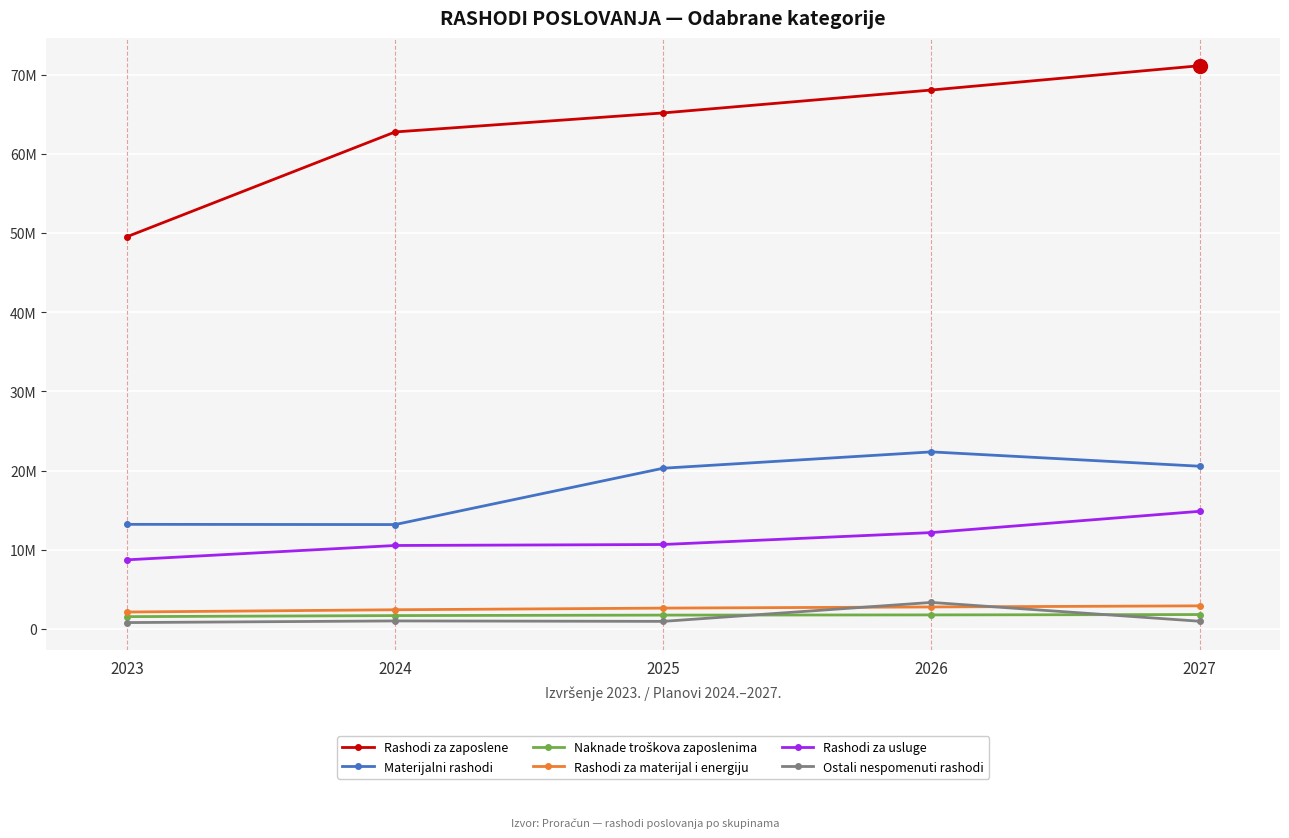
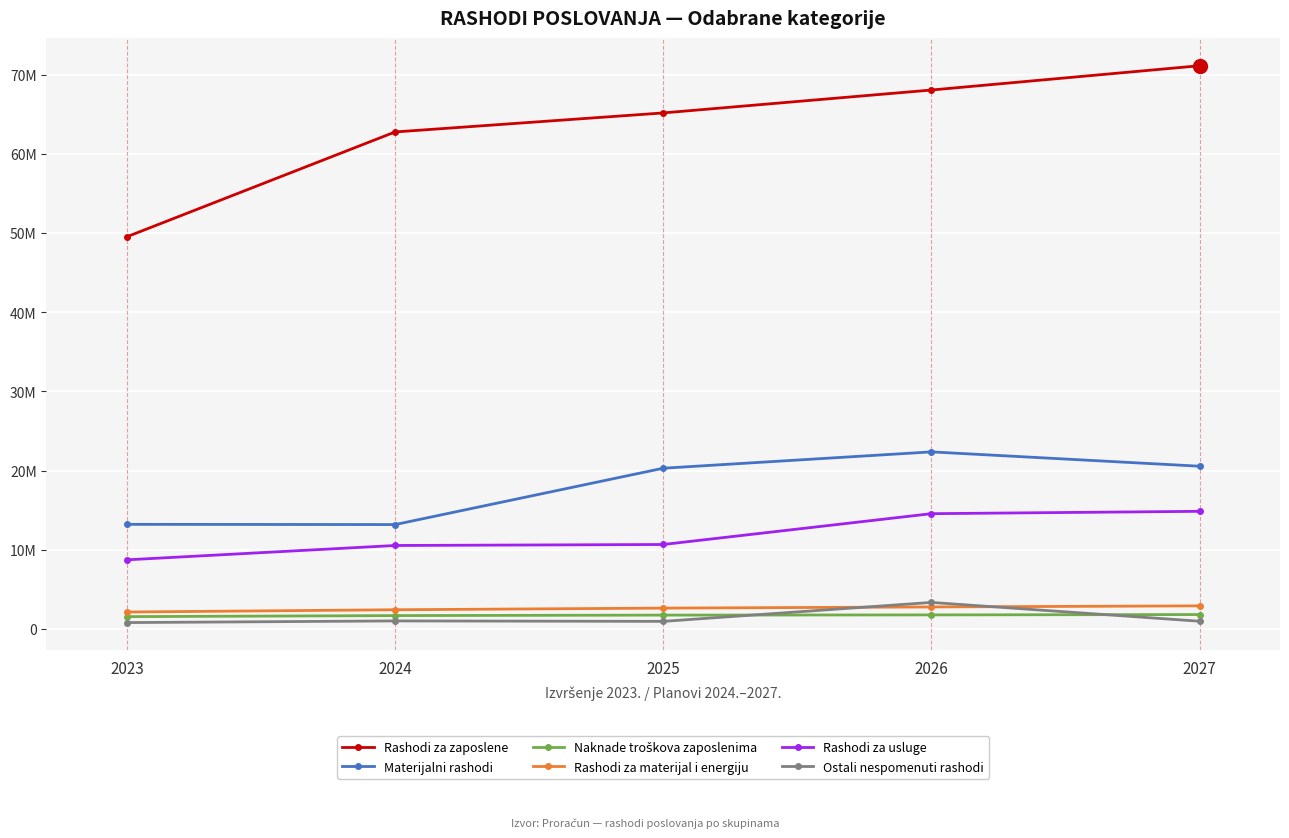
  {
    "Materijalni rashodi": {
      "2023": 13000000,
      "2024": 13000000,
      "2025": 20000000,
      "2026": 22000000,
      "2027": 21000000
    },
    "Naknade troškova zaposlenima": {
      "2023": 2000000,
      "2024": 2000000,
      "2025": 2000000,
      "2026": 2000000,
      "2027": 2000000
    },
    "Rashodi za materijal i energiju": {
      "2023": 2000000,
      "2024": 2000000,
      "2025": 3000000,
      "2026": 3000000,
      "2027": 3000000
    },
    "Rashodi za usluge": {
      "2023": 9000000,
      "2024": 11000000,
      "2025": 11000000,
-     "2026": 12000000,
+     "2026": 15000000,
      "2027": 15000000
    },
    "Ostali nespomenuti rashodi": {
      "2023": 1000000,
      "2024": 1000000,
      "2025": 1000000,
      "2026": 3000000,
      "2027": 1000000
    }
  }
